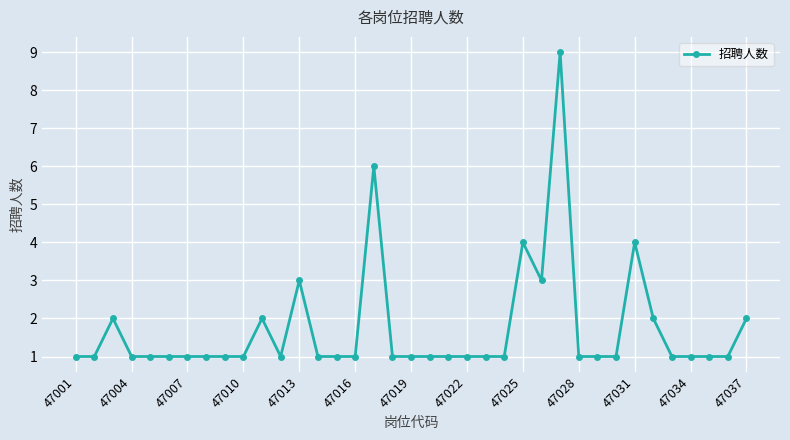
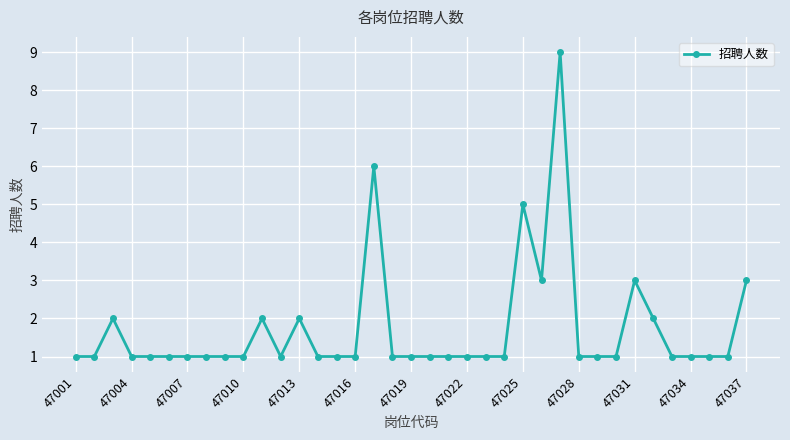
  {
    "47001": 1,
    "47004": 1,
    "47007": 1,
    "47010": 1,
-   "47013": 3,
+   "47013": 2,
    "47016": 1,
    "47019": 1,
    "47022": 1,
-   "47025": 4,
+   "47025": 5,
    "47028": 1,
-   "47031": 4,
+   "47031": 3,
    "47034": 1,
-   "47037": 2
+   "47037": 3
  }
